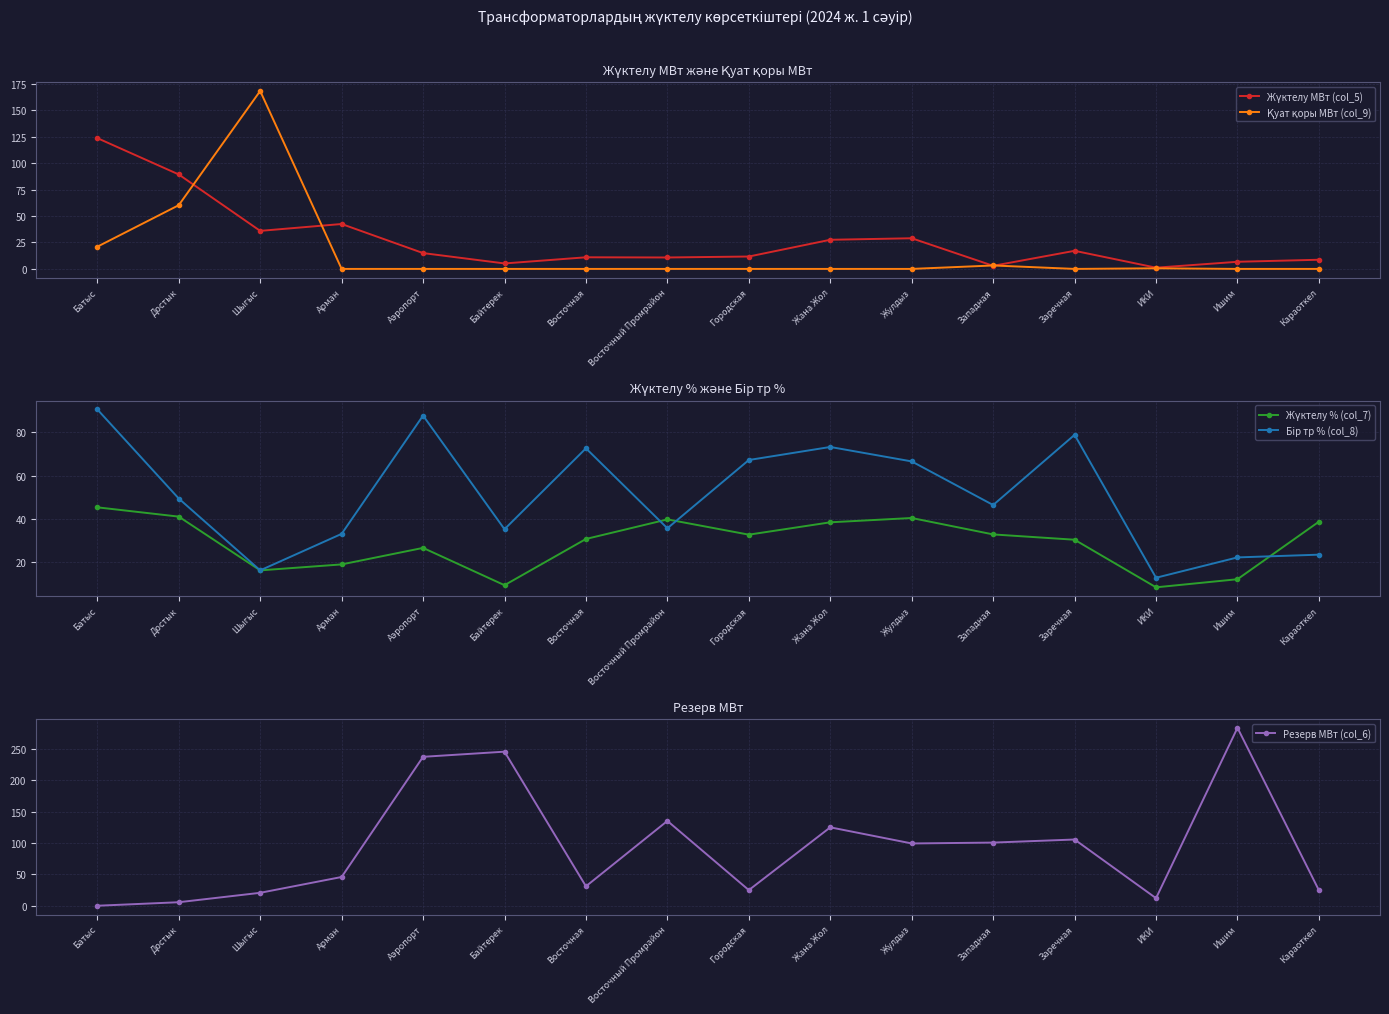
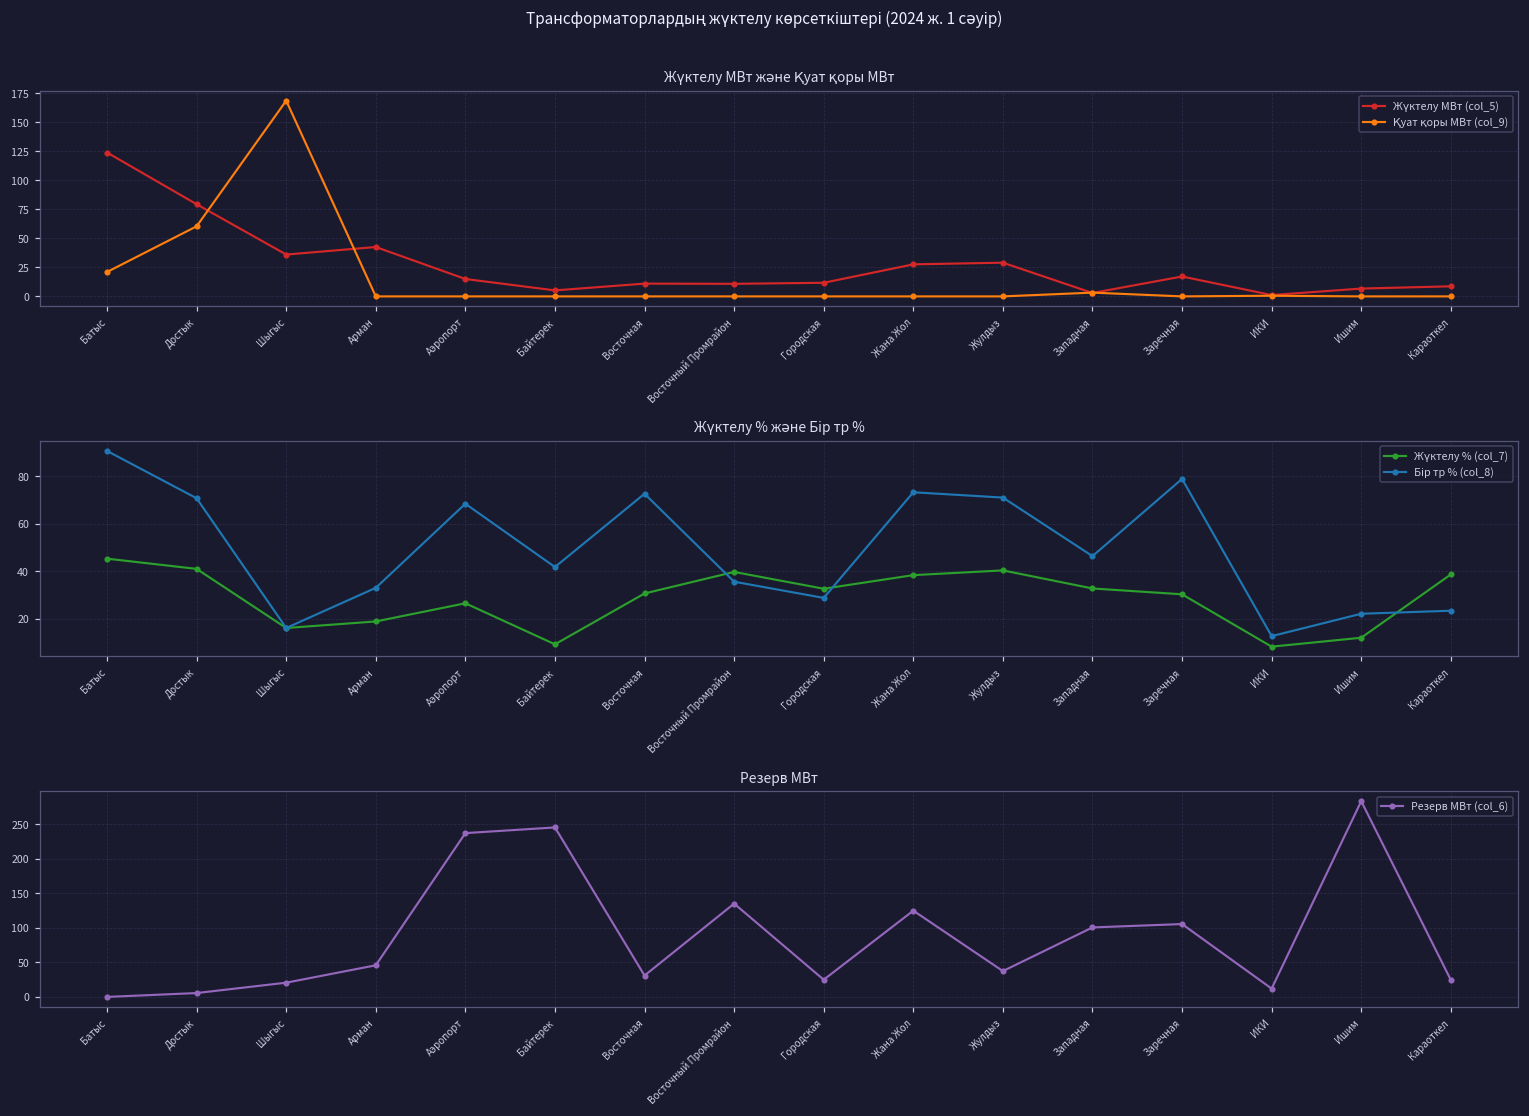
  {
    "Жүктелу МВт және Қуат қоры МВт": {
      "Жүктелу МВт (col_5)": {
        "Батыс": 124,
-       "Достык": 89,
+       "Достык": 79,
        "Шыгыс": 36,
        "Арман": 43,
        "Аэропорт": 15,
        "Байтерек": 5,
        "Восточная": 11,
        "Восточный Промрайон": 11,
        "Городская": 12,
        "Жана Жол": 28,
        "Жулдыз": 29,
        "Заречная": 17,
        "Ишим": 7,
        "Караоткел": 9
      },
      "Қуат қоры МВт (col_9)": {
        "Батыс": 21,
        "Достык": 60,
        "Шыгыс": 168,
        "Арман": 0,
        "Аэропорт": 0,
        "Байтерек": 0,
        "Восточная": 0,
        "Восточный Промрайон": 0,
        "Городская": 0,
        "Жана Жол": 0,
        "Жулдыз": 0,
        "Заречная": 0,
        "Ишим": 0,
        "Караоткел": 0
      }
    },
    "Жүктелу % және Бір тр %": {
      "Жүктелу % (col_7)": {
        "Батыс": 45,
        "Достык": 41,
        "Арман": 19,
        "Аэропорт": 26,
        "Байтерек": 9,
        "Восточная": 31,
        "Восточный Промрайон": 40,
        "Городская": 33,
        "Жана Жол": 38,
        "Жулдыз": 40,
        "Западная": 33,
        "Заречная": 30,
        "ИКИ": 8,
        "Ишим": 12,
        "Караоткел": 39
      },
      "Бір тр % (col_8)": {
        "Батыс": 91,
-       "Достык": 49,
+       "Достык": 71,
        "Арман": 33,
-       "Аэропорт": 88,
-       "Байтерек": 35,
+       "Аэропорт": 68,
+       "Байтерек": 42,
        "Восточная": 73,
        "Восточный Промрайон": 36,
-       "Городская": 67,
+       "Городская": 29,
        "Жана Жол": 73,
-       "Жулдыз": 67,
+       "Жулдыз": 71,
        "Западная": 46,
        "Заречная": 79,
        "ИКИ": 13,
        "Ишим": 22,
        "Караоткел": 23
      }
    },
    "Резерв МВт": {
      "Батыс": 0,
      "Достык": 10,
      "Шыгыс": 20,
      "Арман": 50,
      "Аэропорт": 240,
      "Байтерек": 250,
      "Восточная": 30,
      "Восточный Промрайон": 140,
      "Городская": 20,
      "Жана Жол": 120,
-     "Жулдыз": 100,
+     "Жулдыз": 40,
      "Западная": 100,
      "Заречная": 110,
      "ИКИ": 10,
      "Ишим": 280,
      "Караоткел": 20
    }
  }
